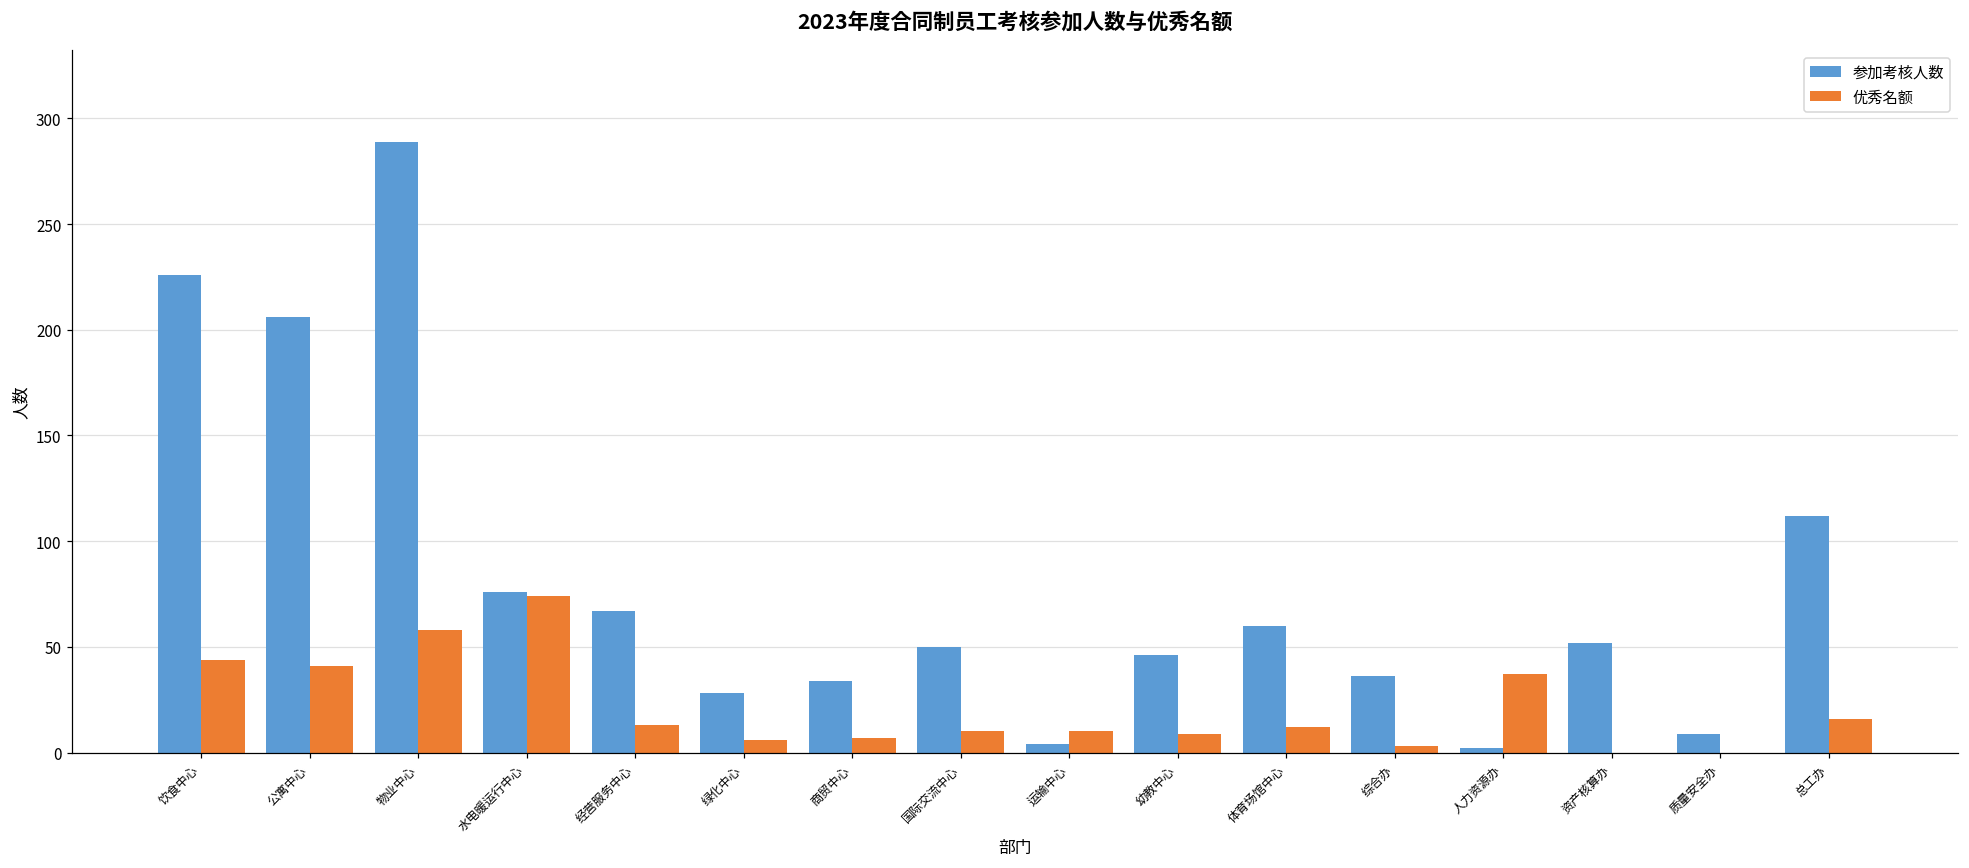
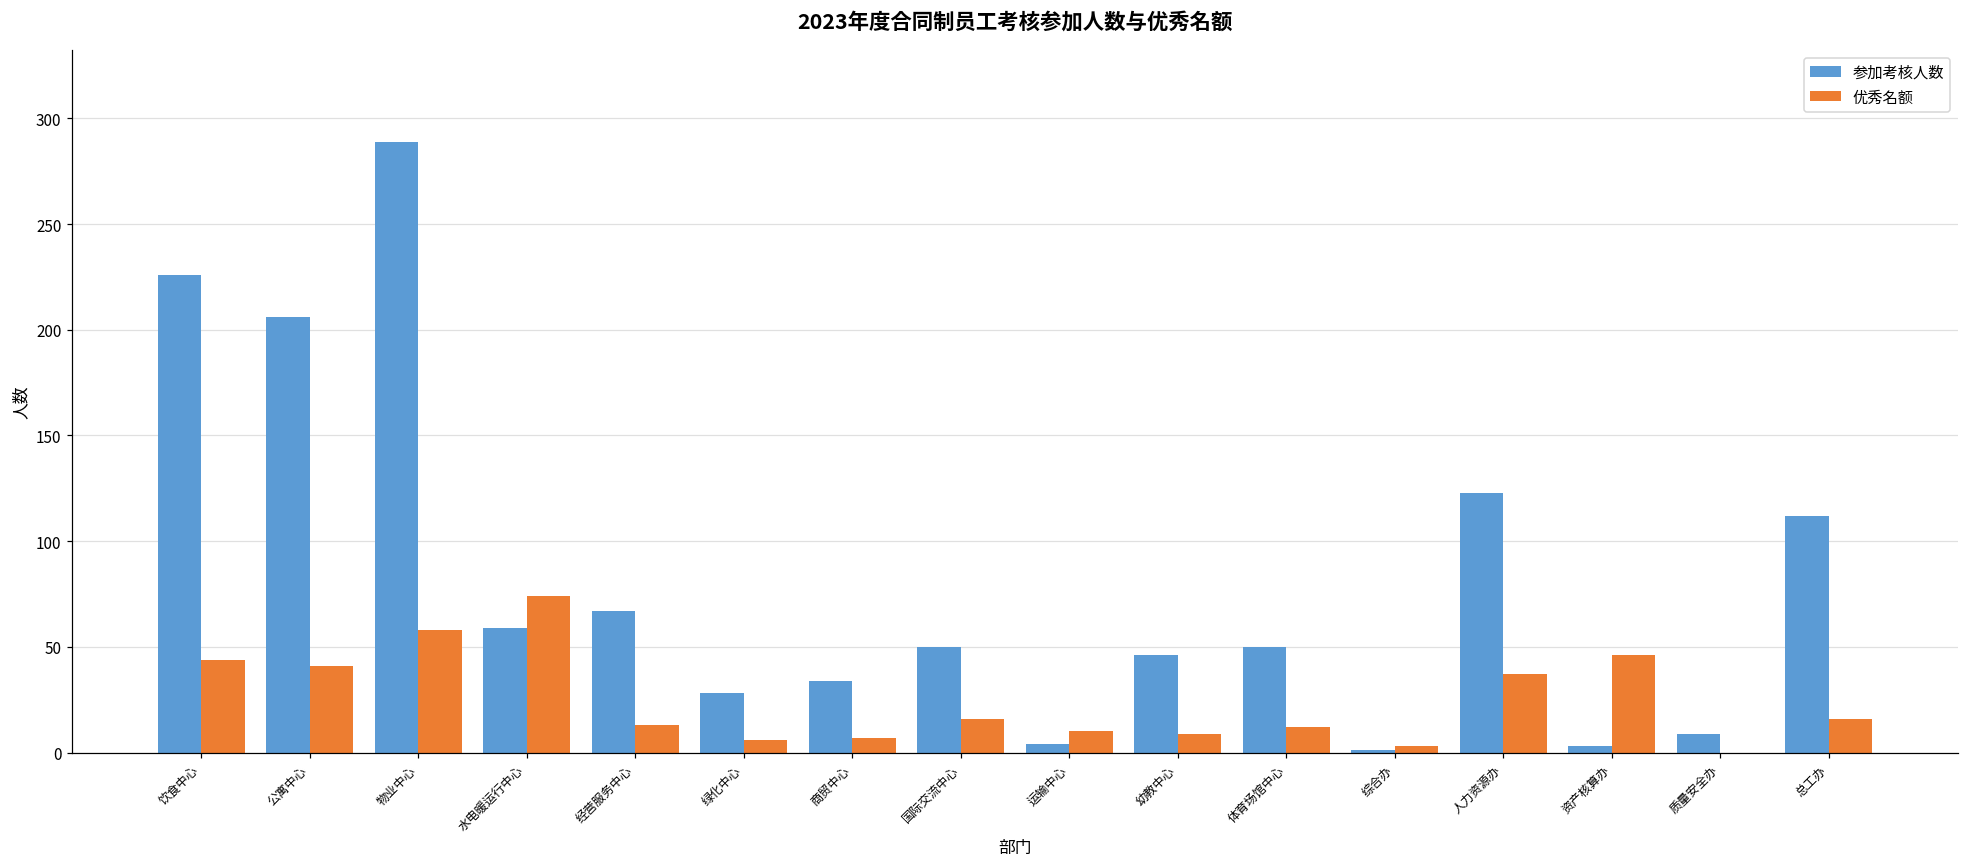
  {
    "参加考核人数": {
      "饮食中心": 226,
      "公寓中心": 206,
      "物业中心": 289,
-     "水电暖运行中心": 76,
+     "水电暖运行中心": 59,
      "经营服务中心": 67,
      "绿化中心": 28,
      "商贸中心": 34,
      "国际交流中心": 50,
      "运输中心": 4,
      "幼教中心": 46,
-     "体育场馆中心": 60,
-     "综合办": 36,
-     "人力资源办": 2,
-     "资产核算办": 52,
+     "体育场馆中心": 50,
+     "综合办": 1,
+     "人力资源办": 123,
+     "资产核算办": 3,
      "质量安全办": 9,
      "总工办": 112
    },
    "优秀名额": {
      "饮食中心": 44,
      "公寓中心": 41,
      "物业中心": 58,
      "水电暖运行中心": 74,
      "经营服务中心": 13,
      "绿化中心": 6,
      "商贸中心": 7,
-     "国际交流中心": 10,
+     "国际交流中心": 16,
      "运输中心": 10,
      "幼教中心": 9,
      "体育场馆中心": 12,
      "综合办": 3,
      "人力资源办": 37,
-     "资产核算办": 0,
+     "资产核算办": 46,
      "质量安全办": 0,
      "总工办": 16
    }
  }
